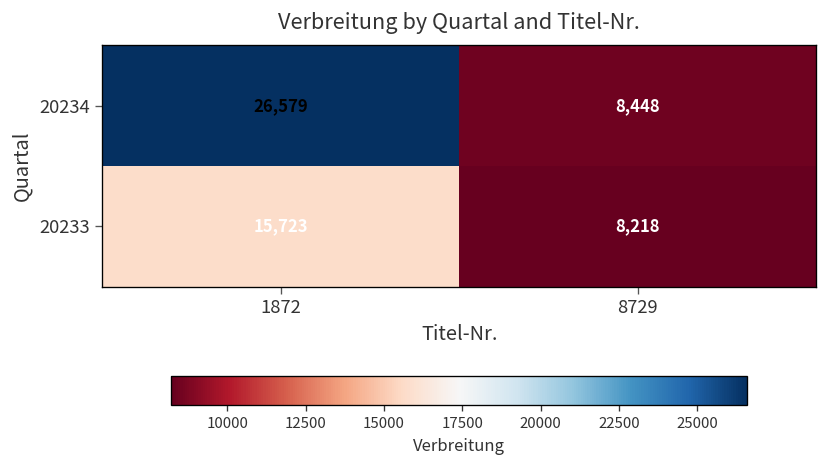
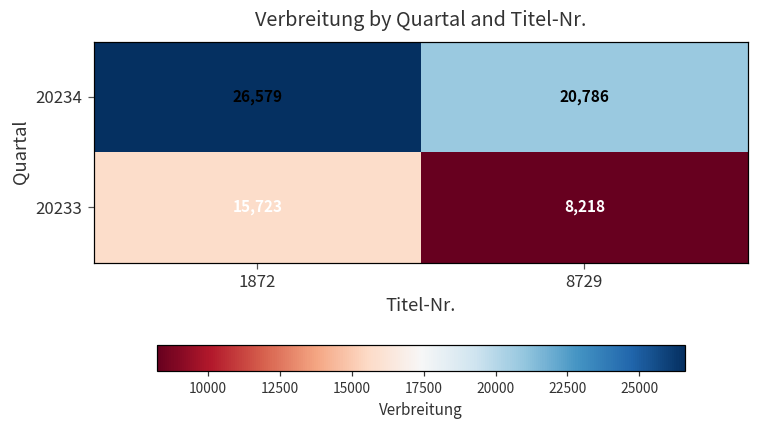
  {
    "20234": {
      "1872": "26,579",
-     "8729": "8,448"
+     "8729": "20,786"
    },
    "20233": {
      "1872": "15,723",
      "8729": "8,218"
    }
  }
